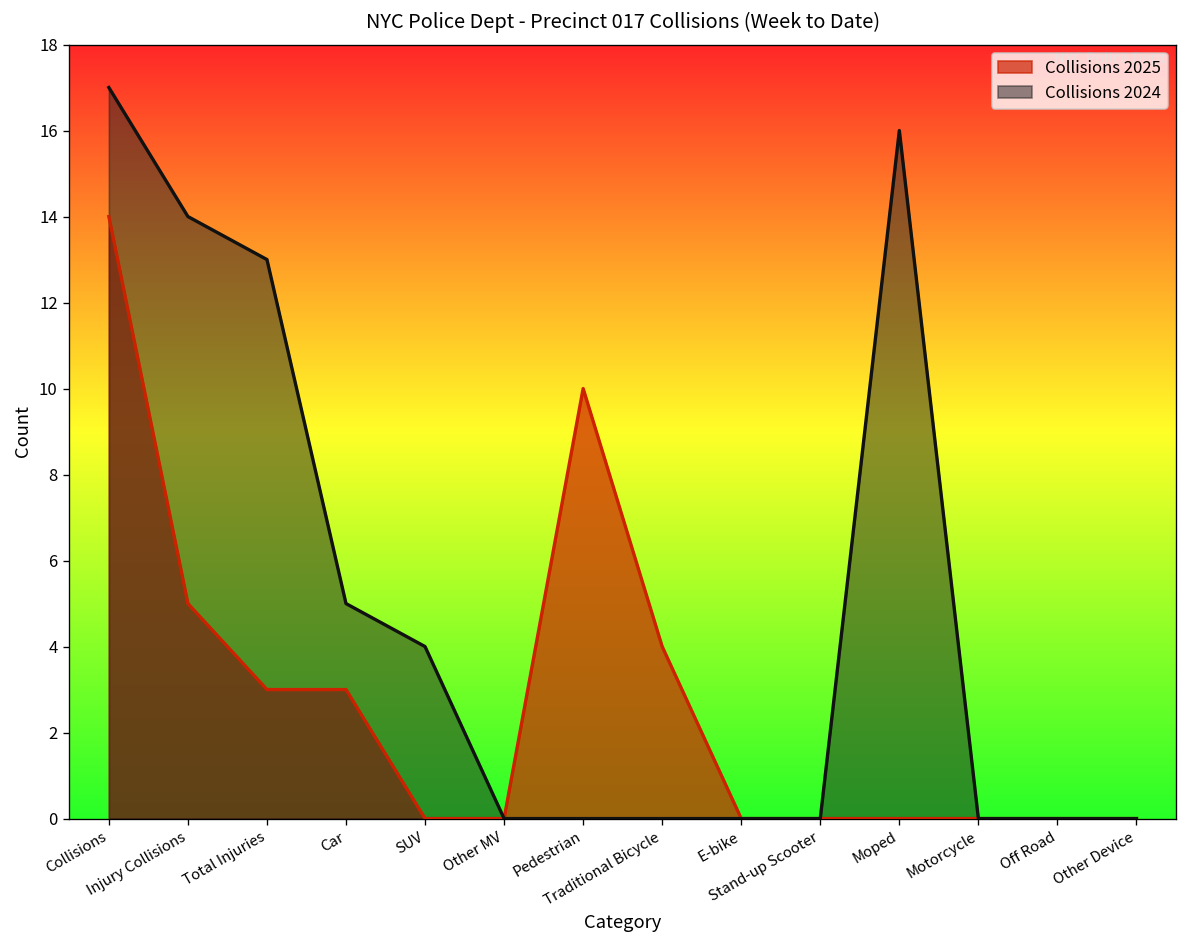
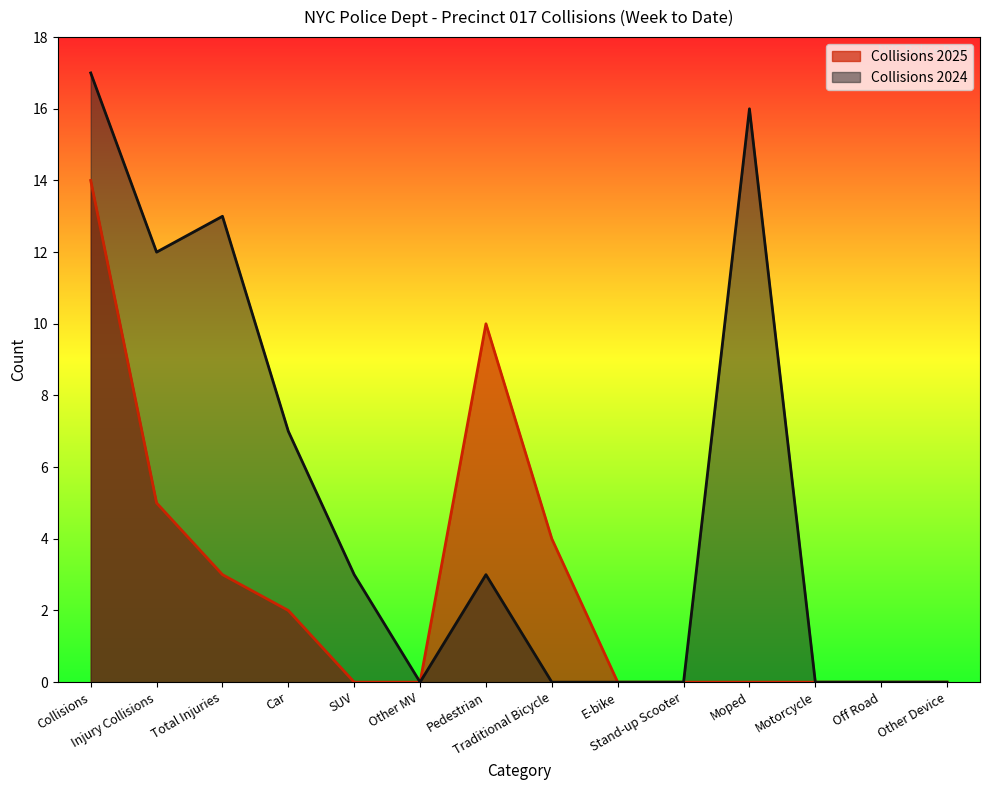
  {
    "Collisions 2025": {
      "Collisions": 14,
      "Injury Collisions": 5,
      "Total Injuries": 3,
-     "Car": 3,
+     "Car": 2,
      "SUV": 0,
      "Pedestrian": 10,
      "Traditional Bicycle": 4,
      "Moped": 0
    },
    "Collisions 2024": {
      "Collisions": 17,
-     "Injury Collisions": 14,
+     "Injury Collisions": 12,
      "Total Injuries": 13,
-     "Car": 5,
-     "SUV": 4,
-     "Pedestrian": 0,
+     "Car": 7,
+     "SUV": 3,
+     "Pedestrian": 3,
      "Traditional Bicycle": 0,
      "Moped": 16
    }
  }
